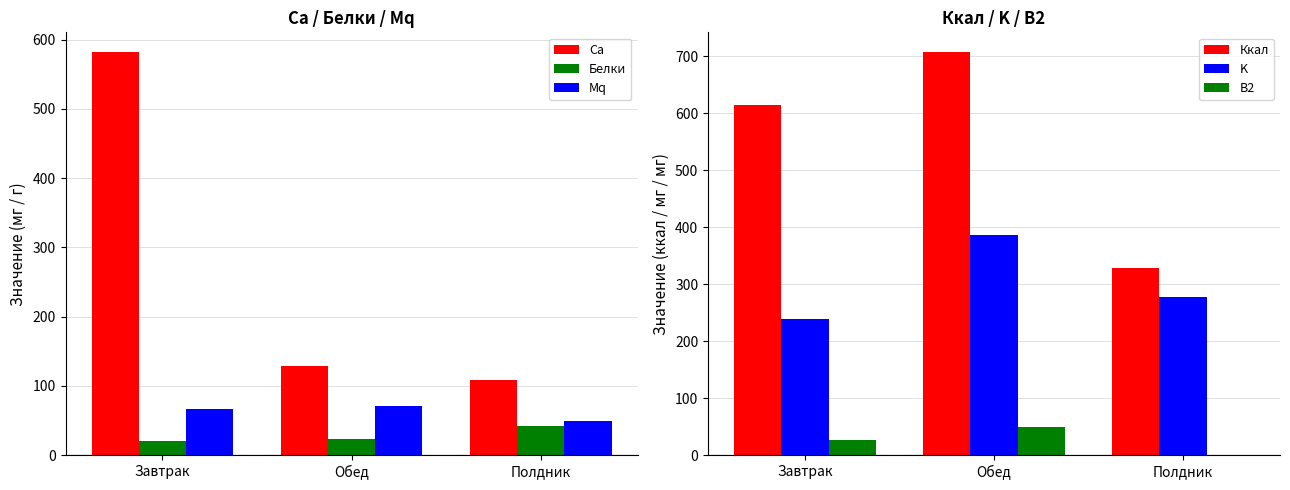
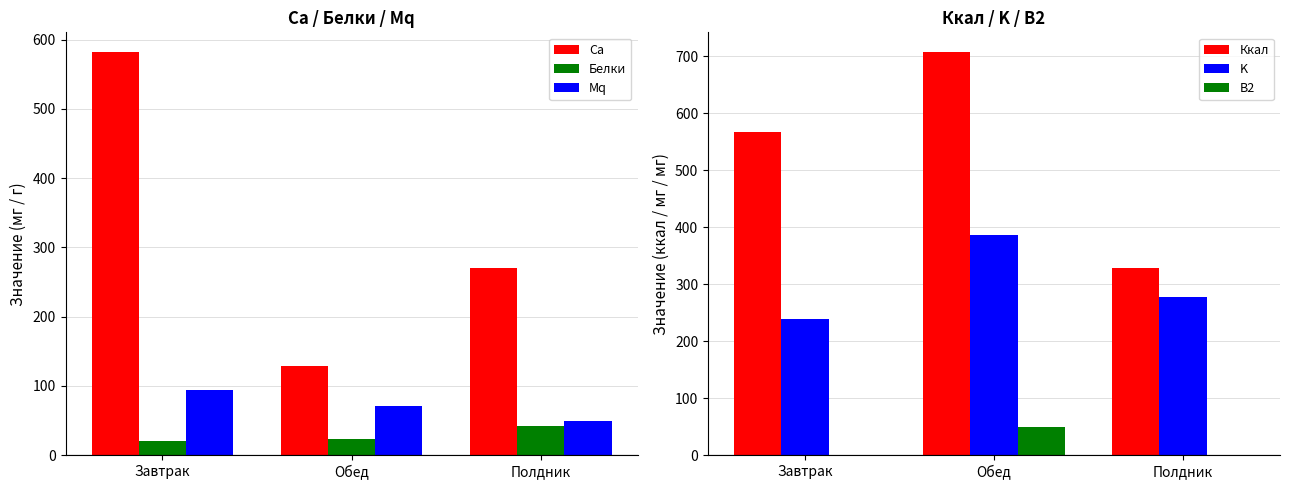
  {
    "Ca / Белки / Mq": {
      "Ca": {
        "Завтрак": 580,
        "Обед": 130,
-       "Полдник": 110
+       "Полдник": 270
      },
      "Белки": {
        "Завтрак": 20,
        "Обед": 20,
        "Полдник": 40
      },
      "Mq": {
-       "Завтрак": 70,
+       "Завтрак": 90,
        "Обед": 70,
        "Полдник": 50
      }
    },
    "Ккал / K / B2": {
      "Ккал": {
-       "Завтрак": 610,
+       "Завтрак": 570,
        "Обед": 710,
        "Полдник": 330
      },
      "K": {
        "Завтрак": 240,
        "Обед": 390,
        "Полдник": 280
      },
      "B2": {
-       "Завтрак": 30,
+       "Завтрак": 0,
        "Обед": 50
      }
    }
  }
